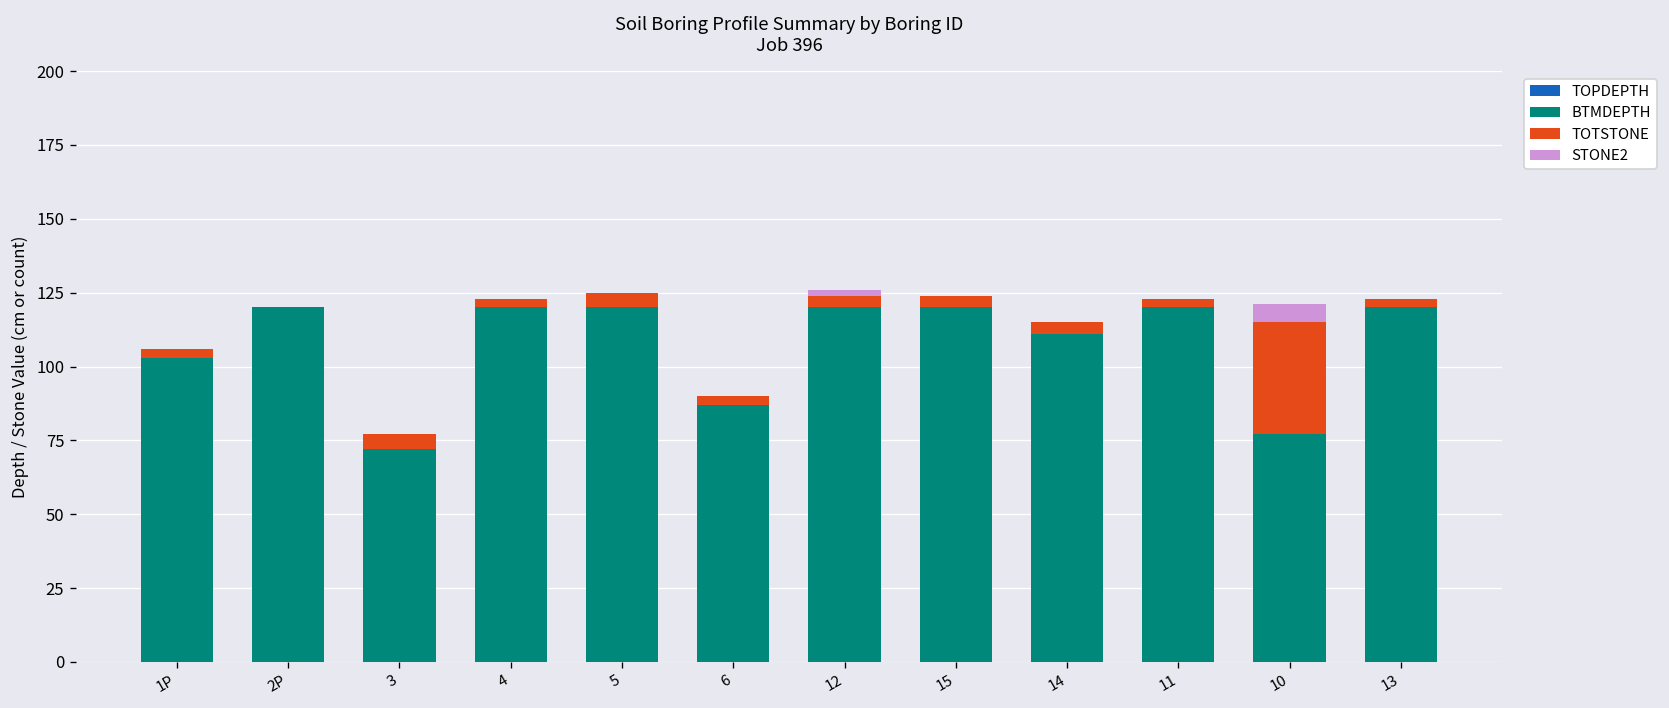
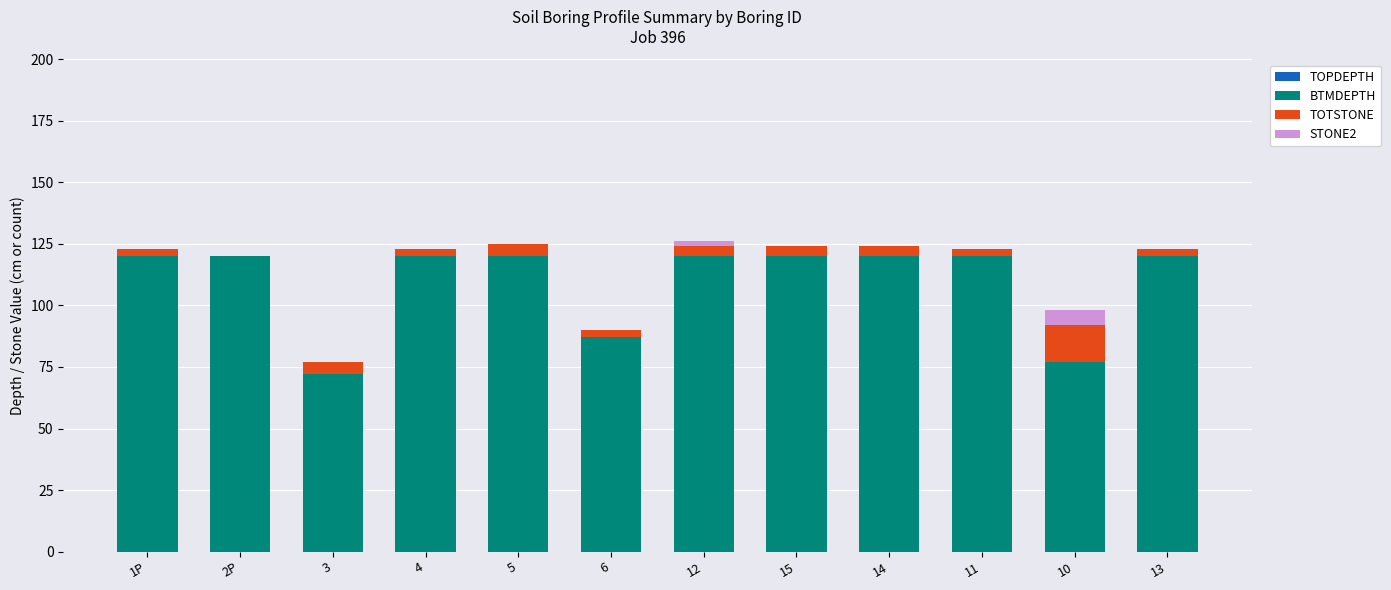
  {
    "TOPDEPTH": {
      "1P": 0,
      "2P": 0,
      "3": 0,
      "4": 0,
      "5": 0,
      "6": 0,
      "12": 0,
      "15": 0,
      "14": 0,
      "11": 0,
      "10": 0,
      "13": 0
    },
    "BTMDEPTH": {
-     "1P": 103,
+     "1P": 120,
      "2P": 120,
      "3": 72,
      "4": 120,
      "5": 120,
      "6": 87,
      "12": 120,
      "15": 120,
-     "14": 111,
+     "14": 120,
      "11": 120,
      "10": 77,
      "13": 120
    },
    "TOTSTONE": {
      "1P": 3,
      "2P": 0,
      "3": 5,
      "4": 3,
      "5": 5,
      "6": 3,
      "12": 4,
      "15": 4,
      "14": 4,
      "11": 3,
-     "10": 38,
+     "10": 15,
      "13": 3
    },
    "STONE2": {
      "1P": 0,
      "2P": 0,
      "3": 0,
      "4": 0,
      "5": 0,
      "6": 0,
      "12": 2,
      "15": 0,
      "14": 0,
      "11": 0,
      "10": 6,
      "13": 0
    }
  }
